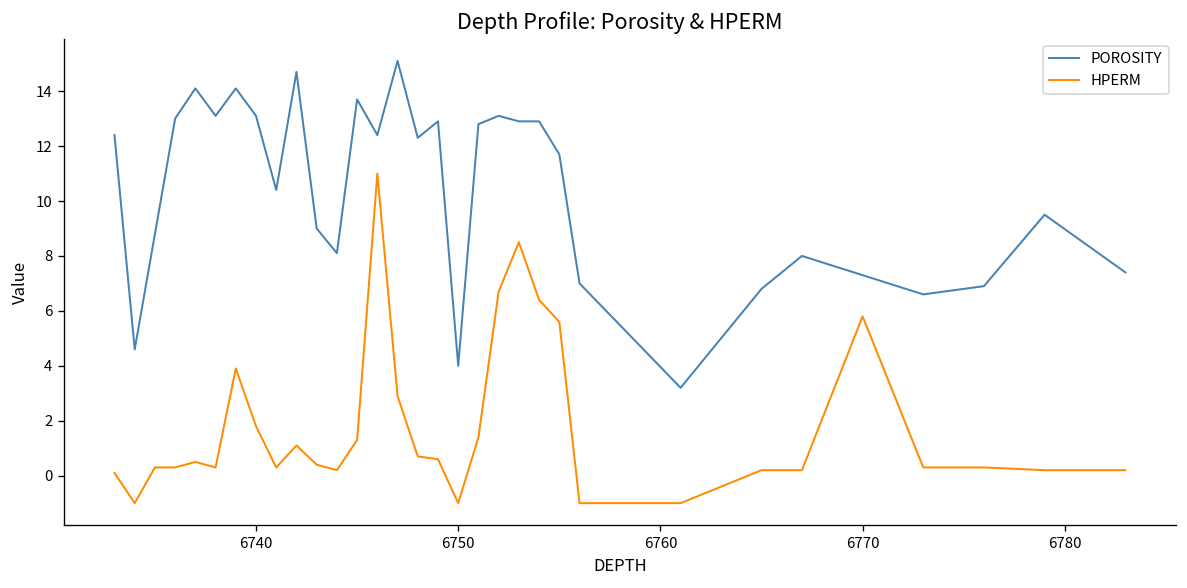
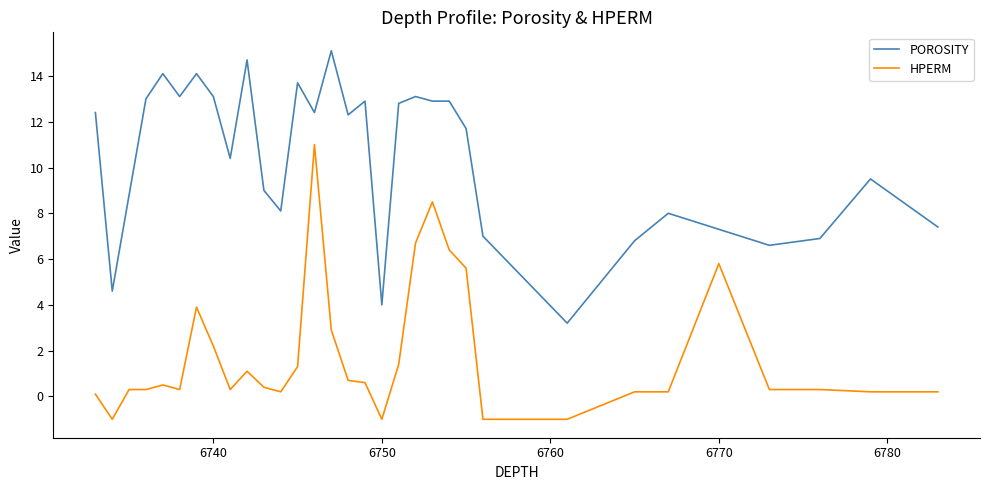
  {
    "POROSITY": {
      "6740": 13.1,
      "6750": 4.0,
      "6770": 7.3
    },
    "HPERM": {
-     "6740": 1.8,
+     "6740": 2.2,
      "6750": -1.0,
      "6770": 5.8
    }
  }
